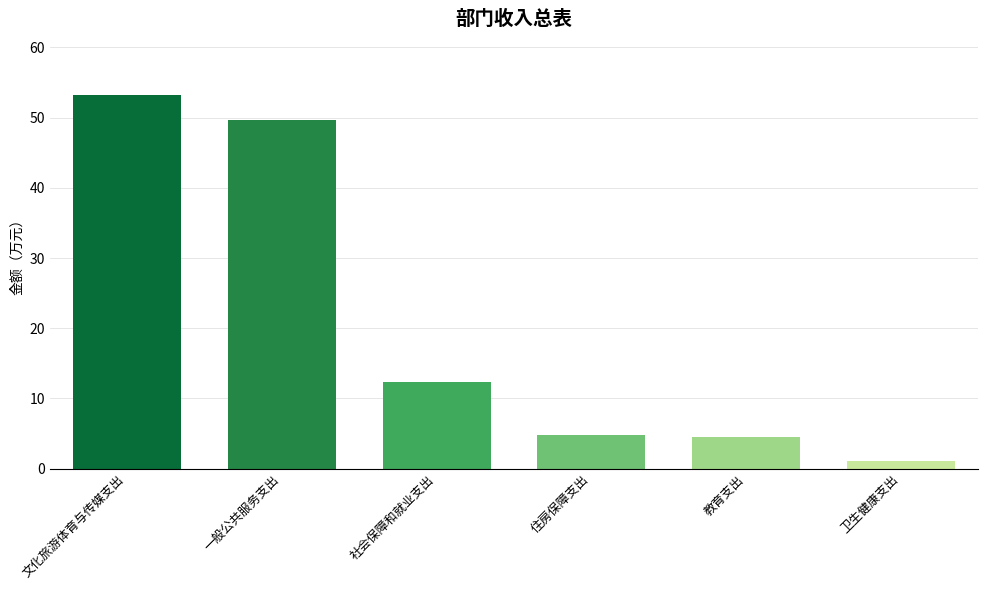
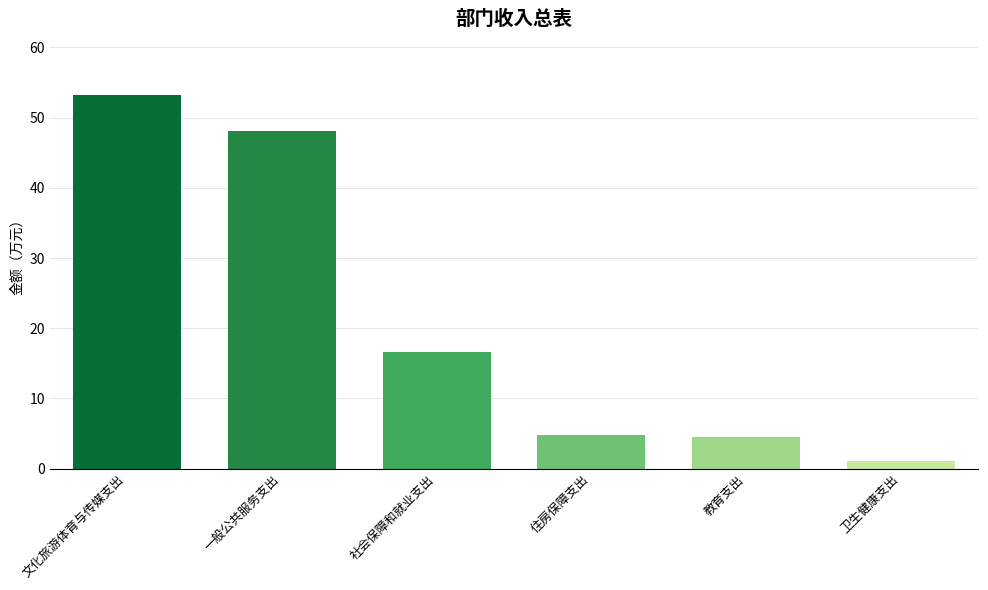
  {
    "文化旅游体育与传媒支出": 53,
-   "一般公共服务支出": 50,
-   "社会保障和就业支出": 12,
+   "一般公共服务支出": 48,
+   "社会保障和就业支出": 17,
    "住房保障支出": 5,
    "教育支出": 4,
    "卫生健康支出": 1
  }
